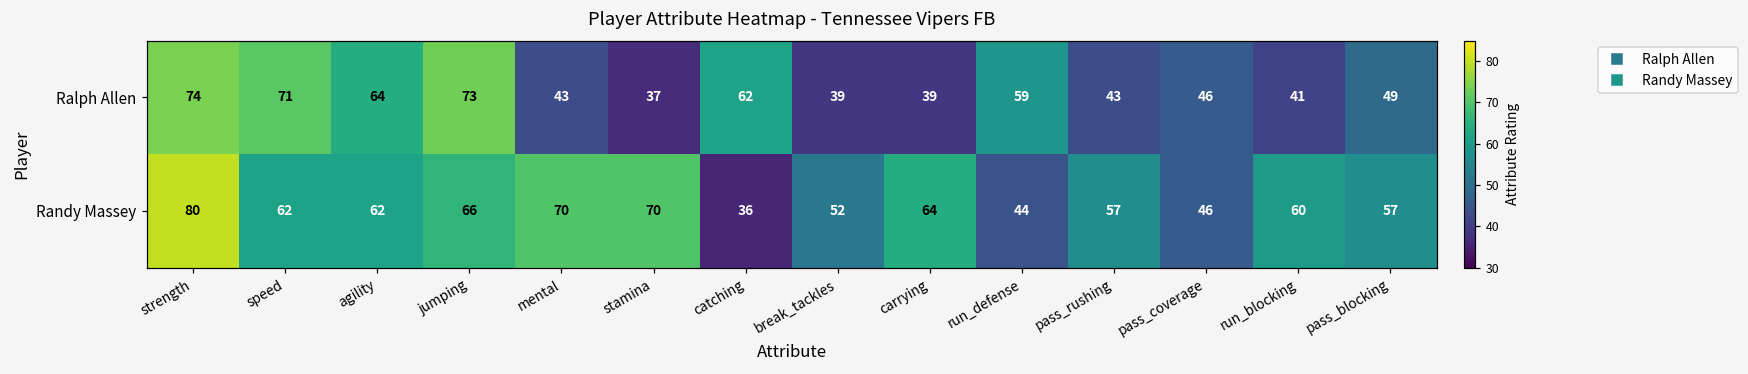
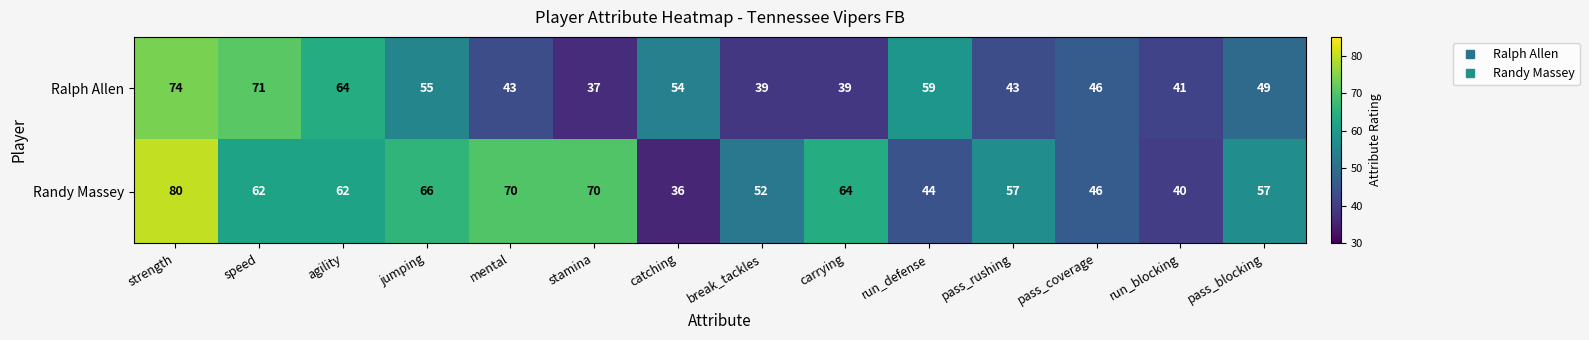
  {
    "Ralph Allen": {
      "strength": 74,
      "speed": 71,
      "agility": 64,
-     "jumping": 73,
+     "jumping": 55,
      "mental": 43,
      "stamina": 37,
-     "catching": 62,
+     "catching": 54,
      "break_tackles": 39,
      "carrying": 39,
      "run_defense": 59,
      "pass_rushing": 43,
      "pass_coverage": 46,
      "run_blocking": 41,
      "pass_blocking": 49
    },
    "Randy Massey": {
      "strength": 80,
      "speed": 62,
      "agility": 62,
      "jumping": 66,
      "mental": 70,
      "stamina": 70,
      "catching": 36,
      "break_tackles": 52,
      "carrying": 64,
      "run_defense": 44,
      "pass_rushing": 57,
      "pass_coverage": 46,
-     "run_blocking": 60,
+     "run_blocking": 40,
      "pass_blocking": 57
    }
  }
